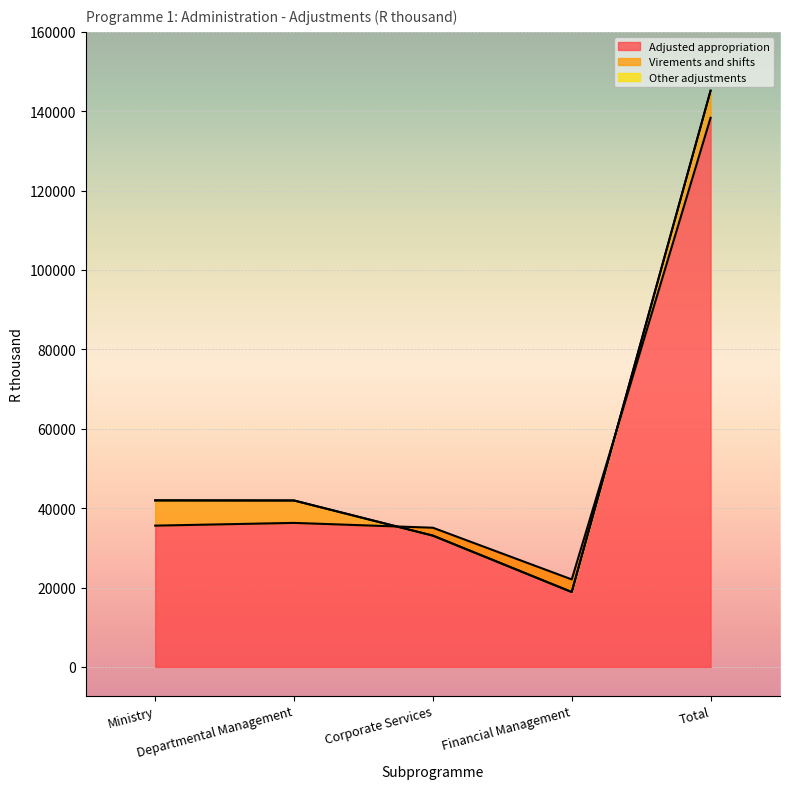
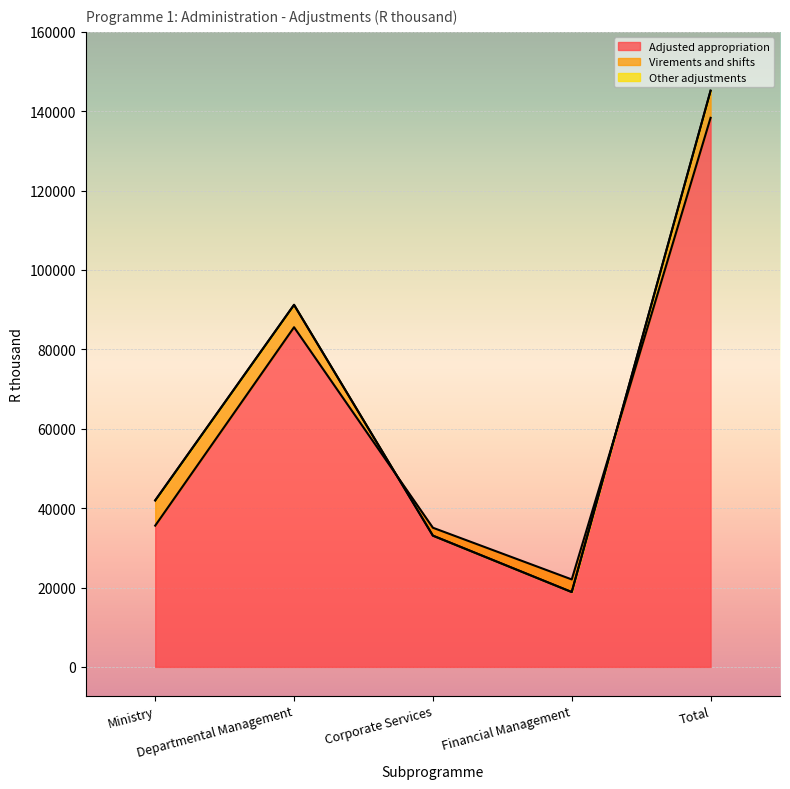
  {
    "Adjusted appropriation": {
      "Ministry": 36000,
-     "Departmental Management": 36000,
+     "Departmental Management": 86000,
      "Total": 138000
    },
    "Other adjustments": {
      "Corporate Services": 0,
      "Financial Management": 0
    }
  }
